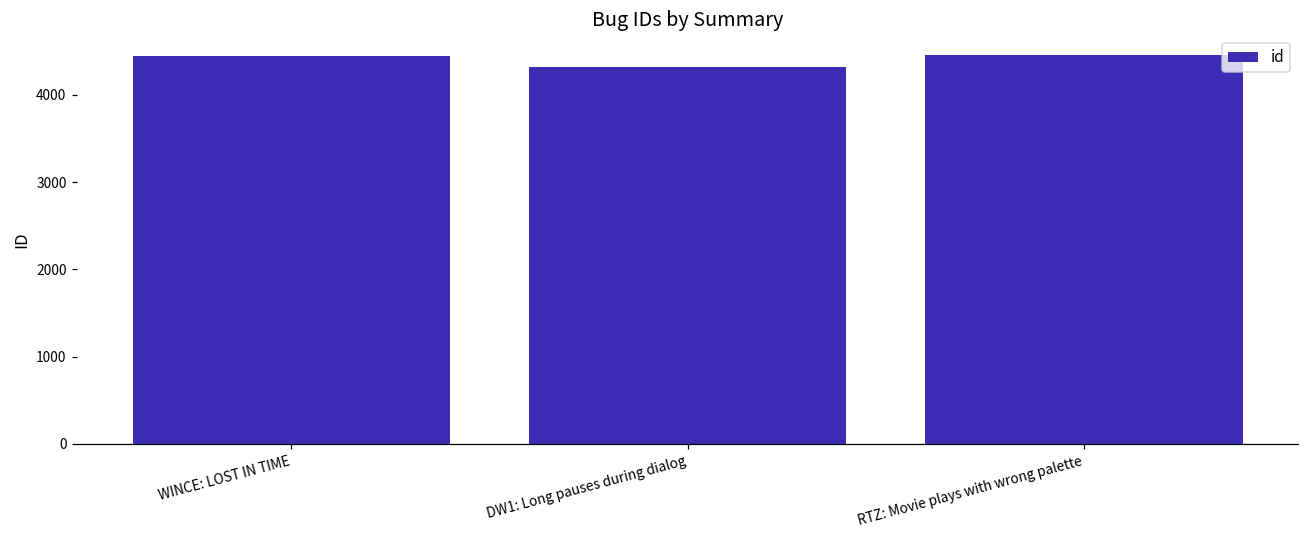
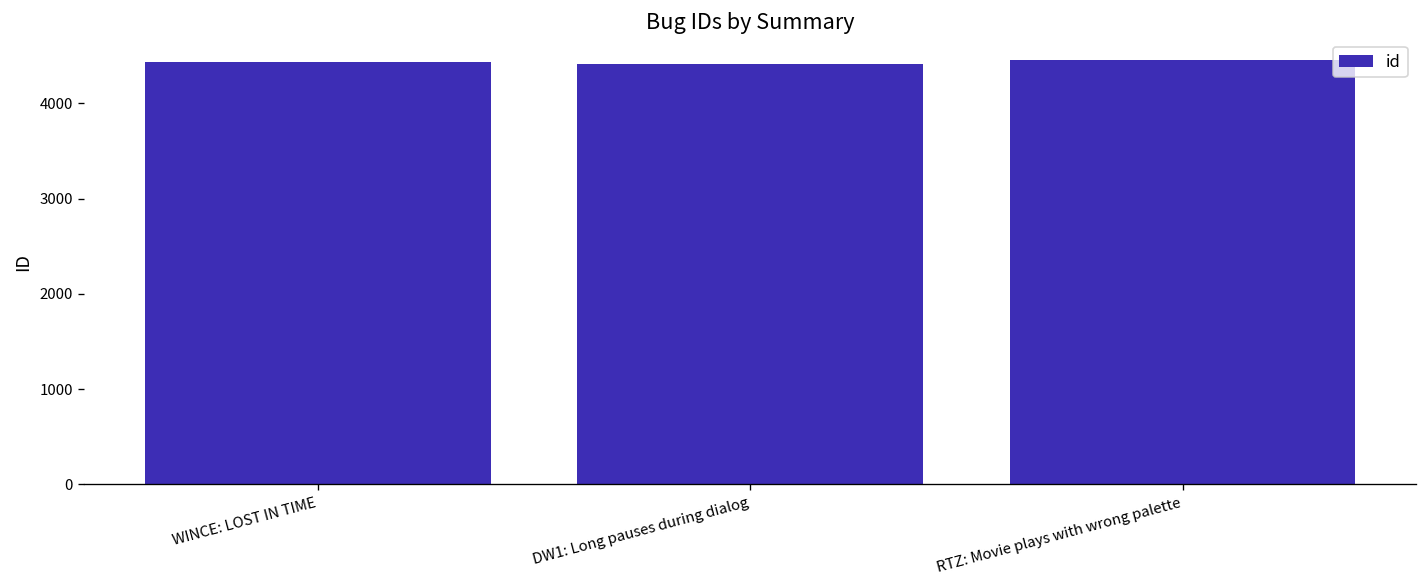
  {
    "WINCE: LOST IN TIME": 4400,
-   "DW1: Long pauses during dialog": 4300,
+   "DW1: Long pauses during dialog": 4400,
    "RTZ: Movie plays with wrong palette": 4500
  }
